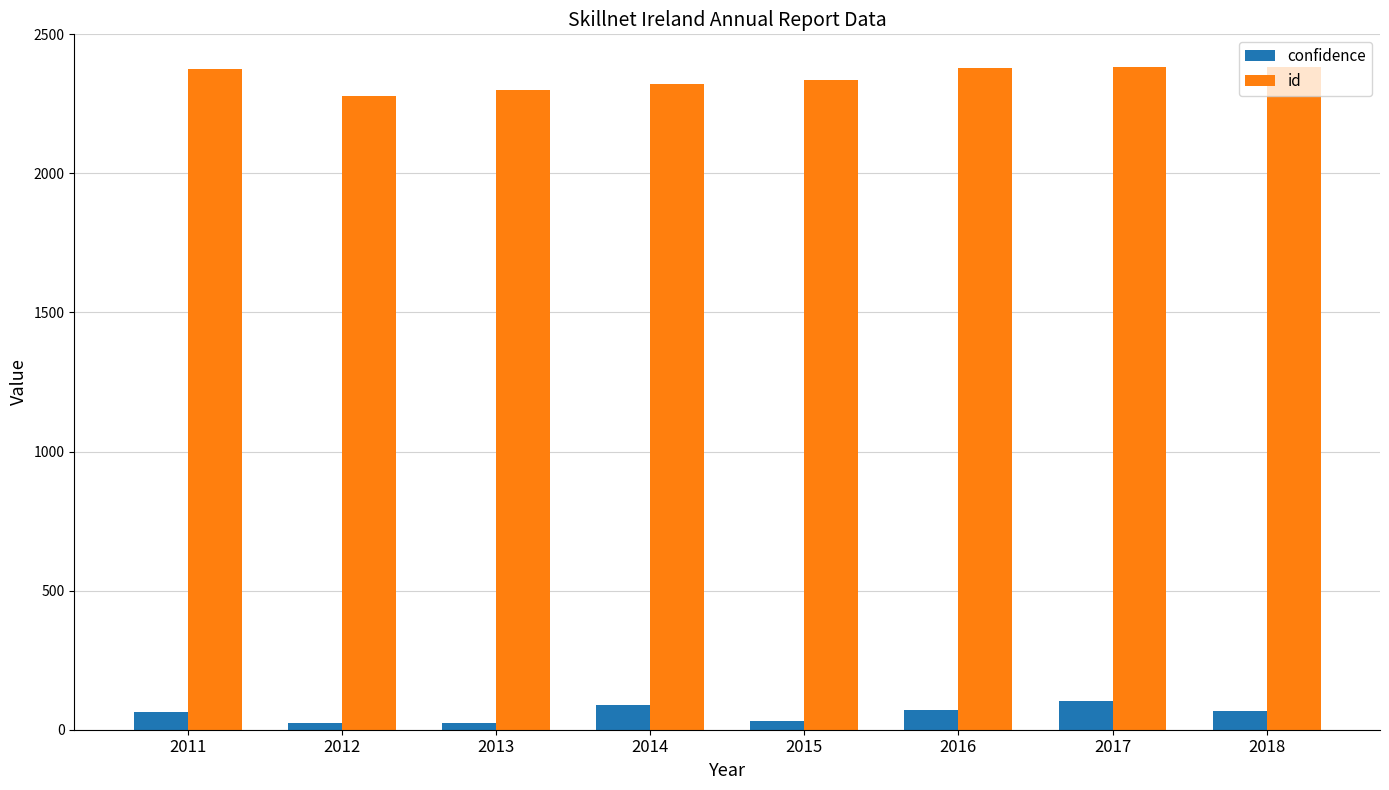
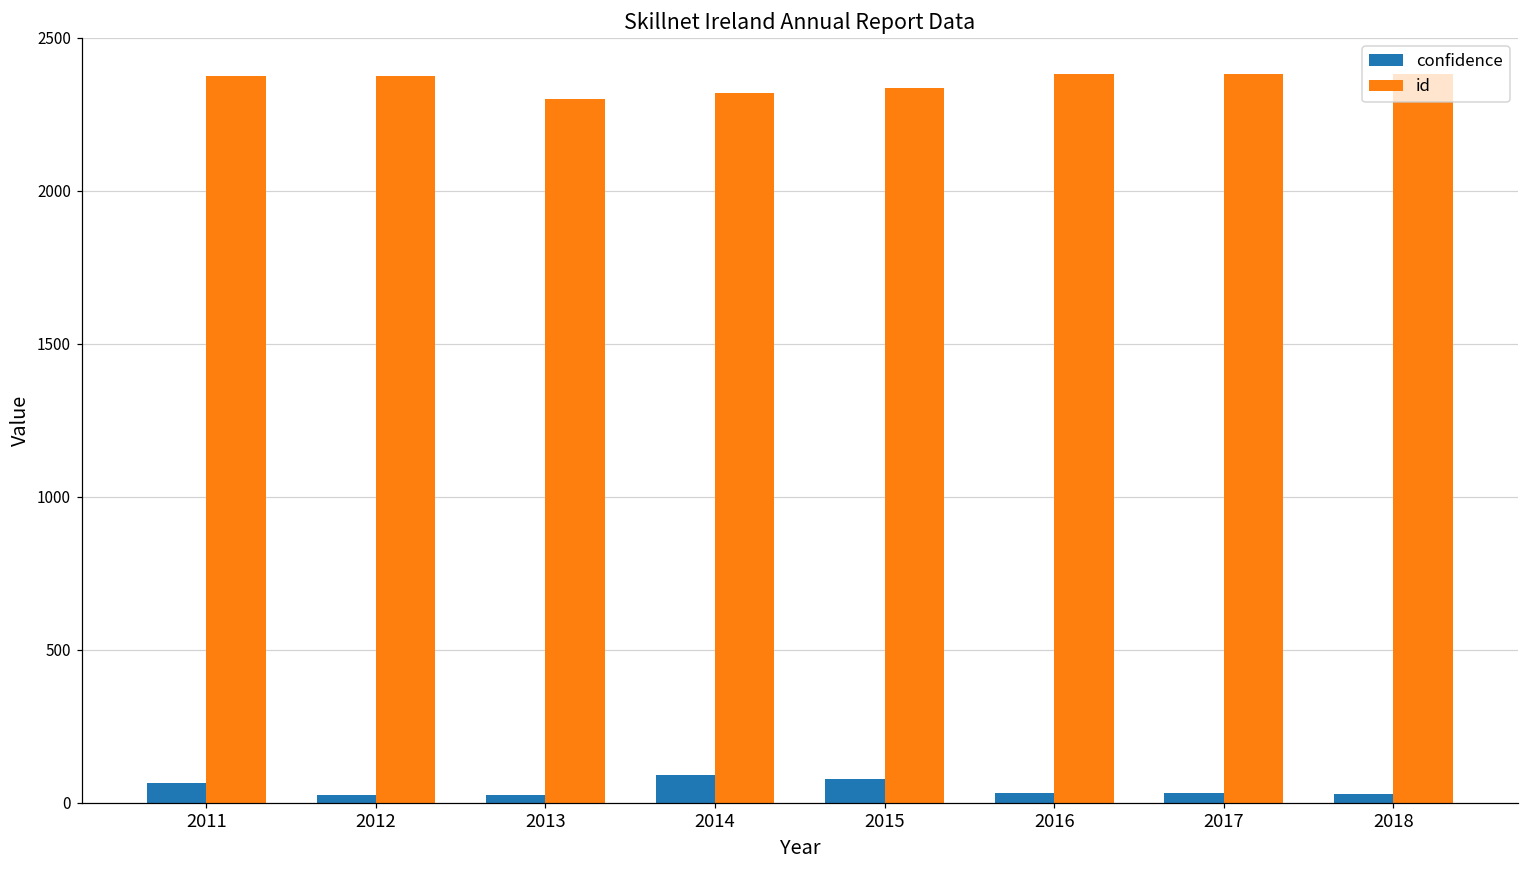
  {
    "confidence": {
      "2011": 60,
      "2012": 20,
      "2013": 20,
      "2014": 90,
-     "2015": 30,
-     "2016": 70,
-     "2017": 110,
-     "2018": 70
+     "2015": 80,
+     "2016": 30,
+     "2017": 30,
+     "2018": 30
    },
    "id": {
      "2011": 2380,
-     "2012": 2280,
+     "2012": 2380,
      "2013": 2300,
      "2014": 2320,
      "2015": 2340,
      "2016": 2380,
      "2017": 2380
    }
  }
